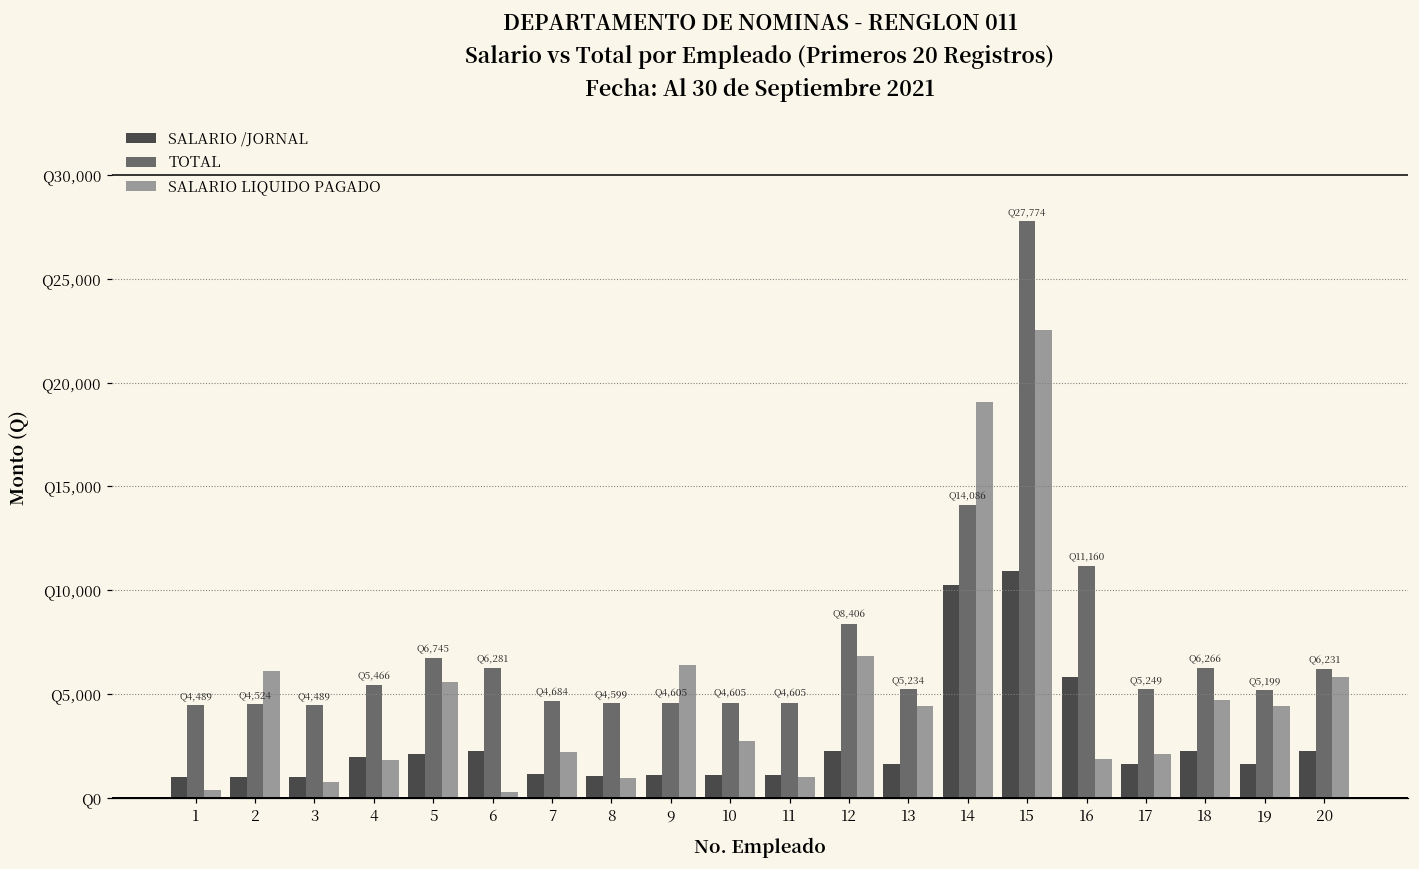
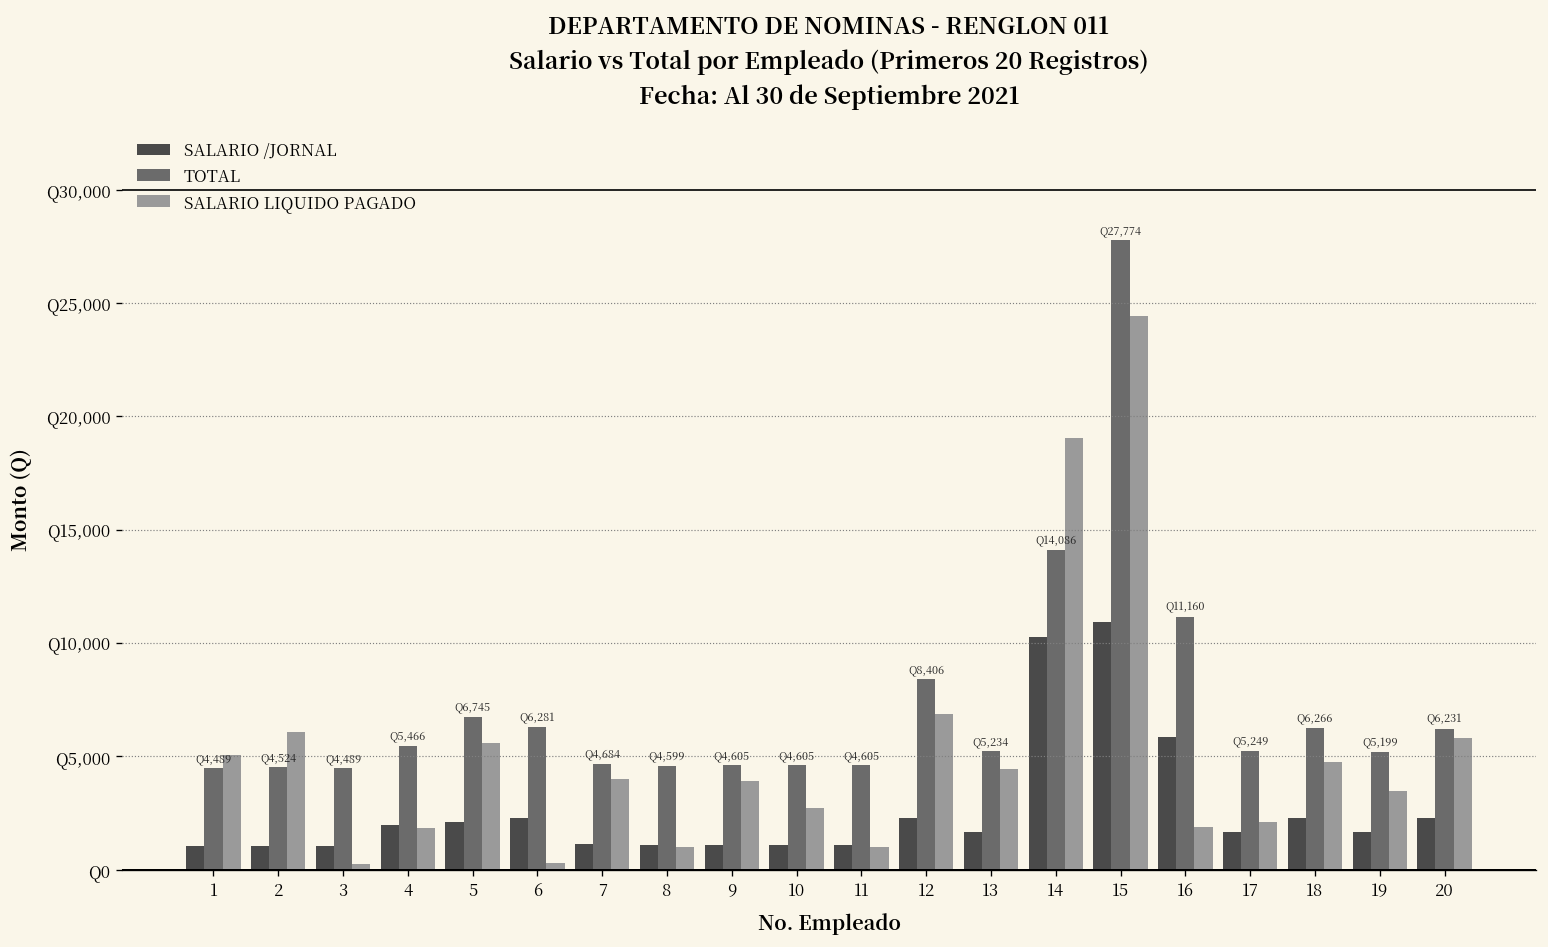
  {
    "SALARIO LIQUIDO PAGADO": {
-     "1": "Q400",
+     "1": "Q5,000",
      "2": "Q6,100",
-     "3": "Q800",
+     "3": "Q200",
      "4": "Q1,800",
      "5": "Q5,600",
      "6": "Q300",
-     "7": "Q2,200",
+     "7": "Q4,000",
      "8": "Q1,000",
-     "9": "Q6,400",
+     "9": "Q3,900",
      "10": "Q2,700",
      "11": "Q1,000",
      "12": "Q6,900",
      "13": "Q4,400",
      "14": "Q19,100",
-     "15": "Q22,500",
+     "15": "Q24,400",
      "16": "Q1,900",
      "17": "Q2,100",
      "18": "Q4,700",
-     "19": "Q4,400",
+     "19": "Q3,500",
      "20": "Q5,800"
    }
  }
